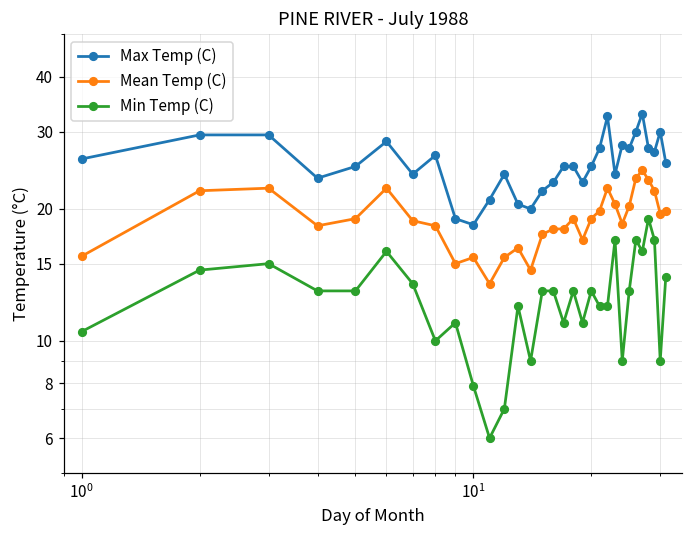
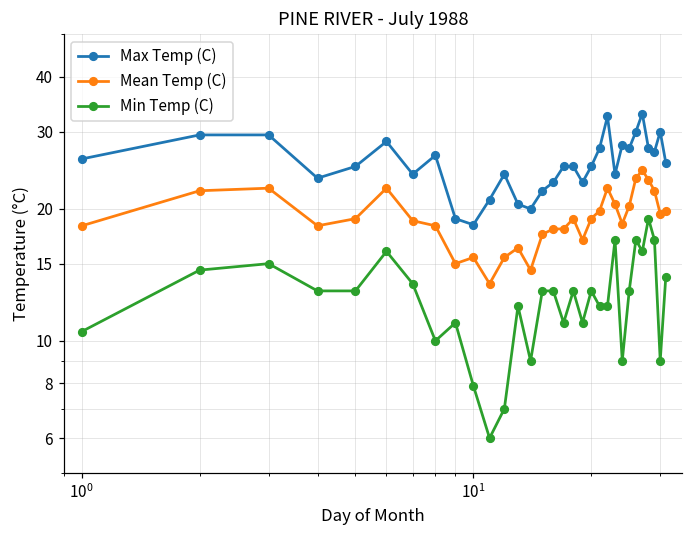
  {
    "Max Temp (C)": {
      "10^0": 26,
      "10^1": 18
    },
    "Mean Temp (C)": {
-     "10^0": 15.6,
+     "10^0": 18,
      "10^1": 15.5
    },
    "Min Temp (C)": {
      "10^0": 10.5,
      "10^1": 7.9
    }
  }
